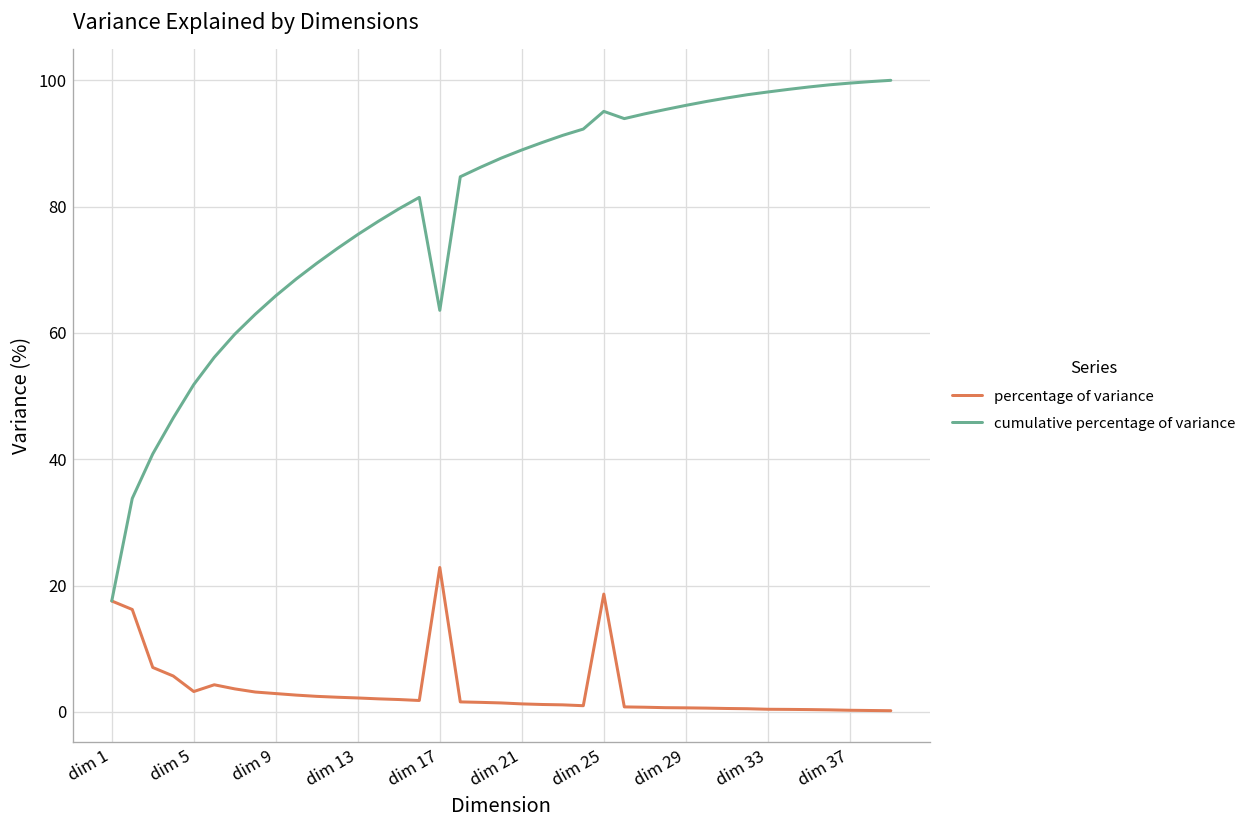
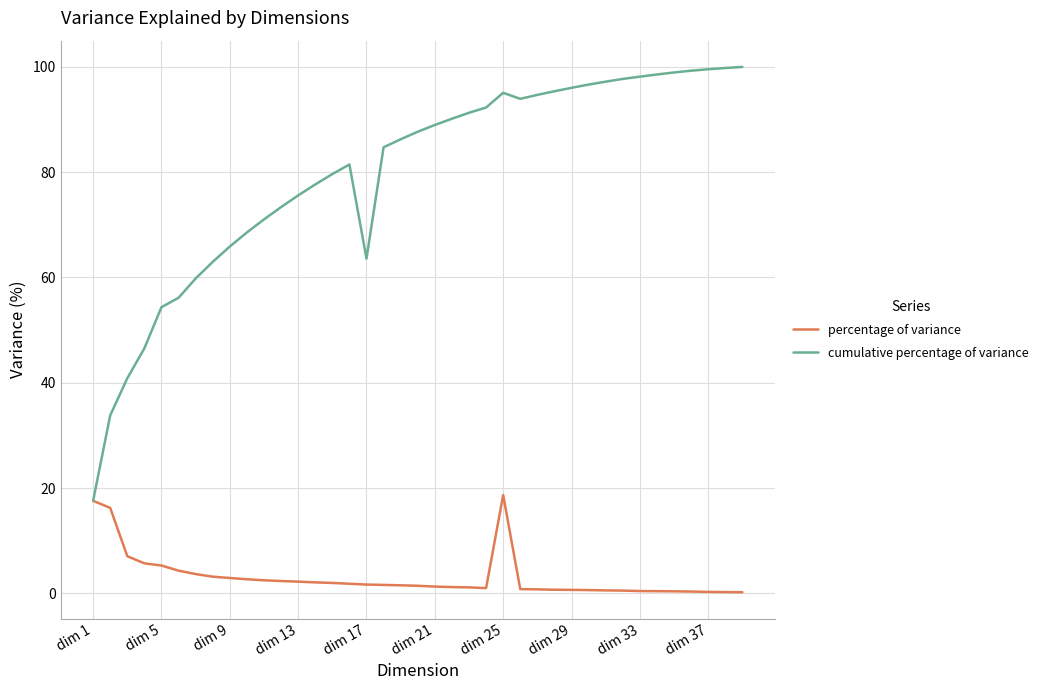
  {
    "percentage of variance": {
-     "dim 5": 3,
+     "dim 5": 5,
      "dim 9": 3,
      "dim 13": 2,
-     "dim 17": 23,
+     "dim 17": 2,
      "dim 21": 1,
      "dim 25": 19,
      "dim 29": 1,
      "dim 33": 0,
      "dim 37": 0
    },
    "cumulative percentage of variance": {
-     "dim 5": 52,
+     "dim 5": 54,
      "dim 9": 66,
      "dim 13": 76,
      "dim 17": 64,
      "dim 21": 89,
      "dim 25": 95,
      "dim 29": 96,
      "dim 33": 98,
      "dim 37": 100
    }
  }
